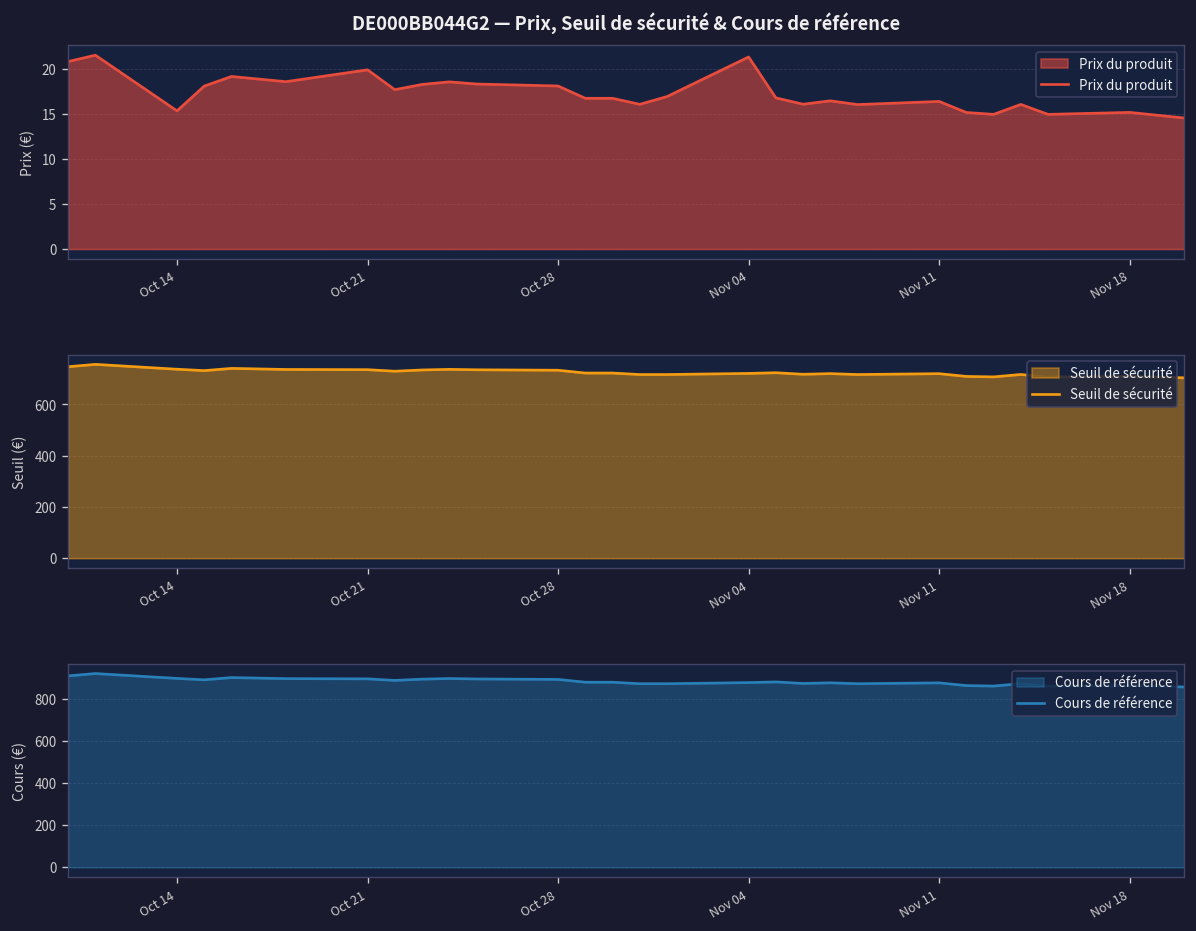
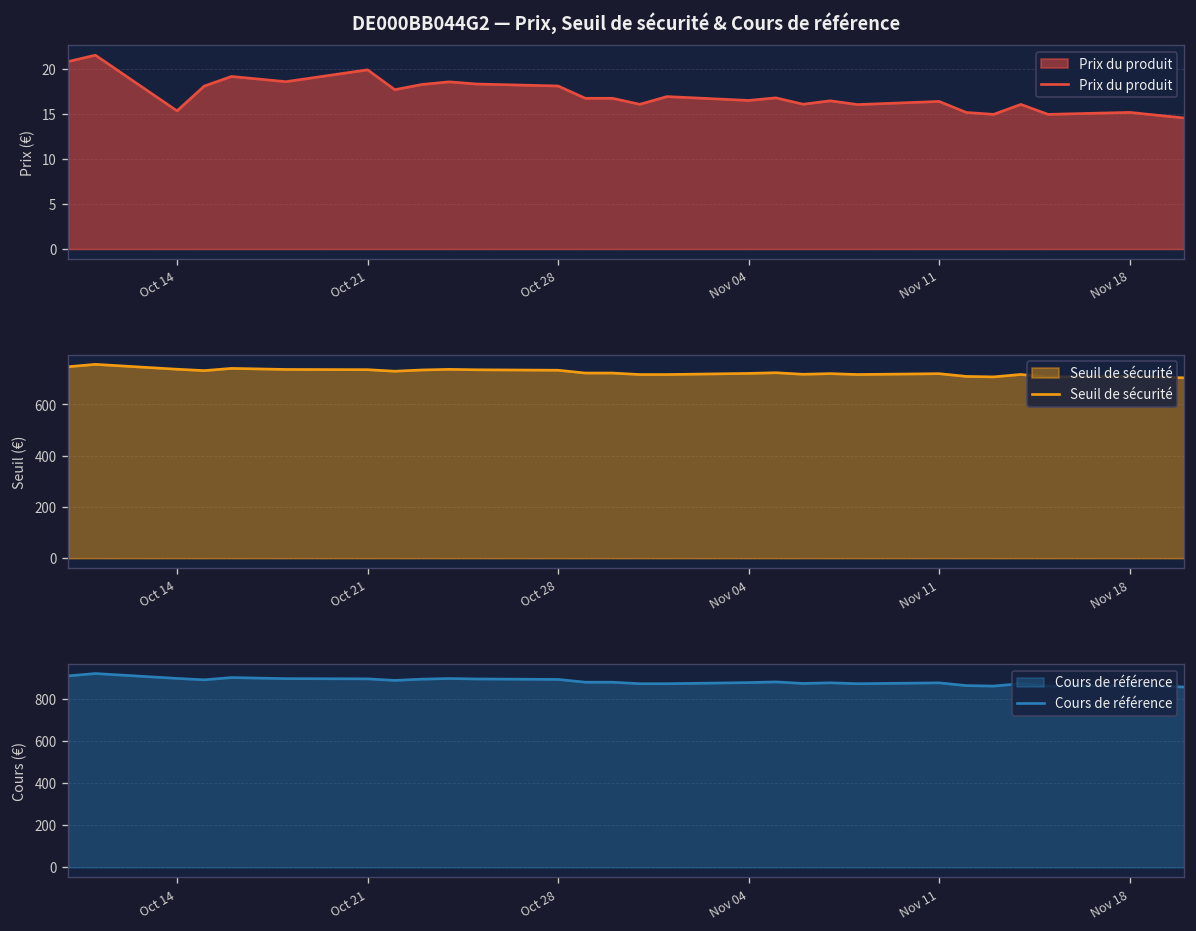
  {
    "DE000BB044G2 — Prix, Seuil de sécurité & Cours de référence": {
      "Oct 14": 15,
      "Oct 21": 20,
      "Oct 28": 18,
-     "Nov 04": 21,
+     "Nov 04": 17,
      "Nov 11": 16,
      "Nov 18": 15
    }
  }
